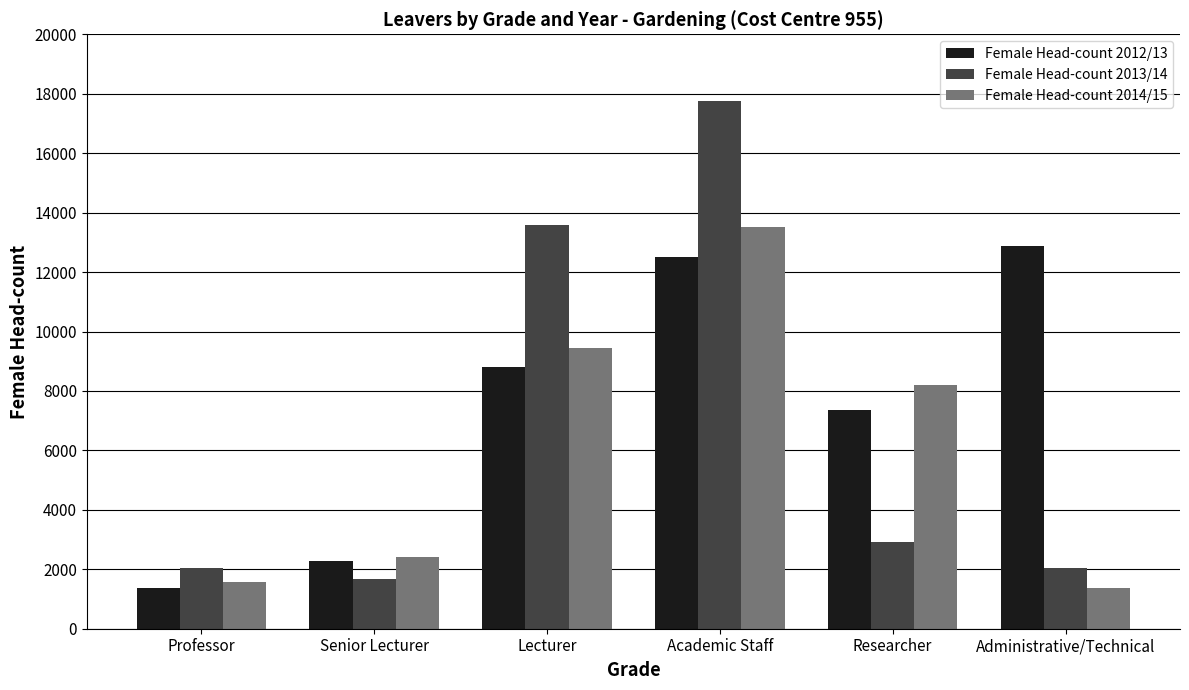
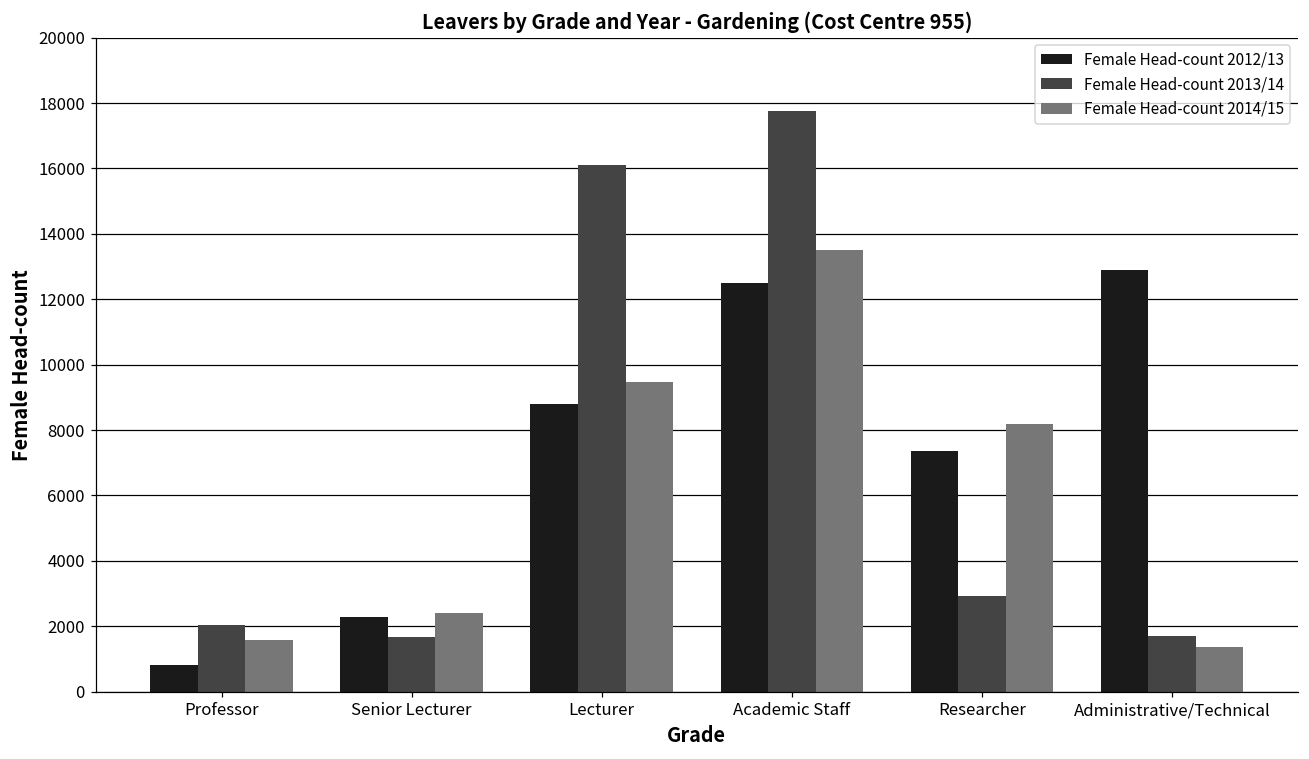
  {
    "Female Head-count 2012/13": {
-     "Professor": 1400,
+     "Professor": 800,
      "Senior Lecturer": 2300,
      "Lecturer": 8800,
      "Academic Staff": 12500,
      "Researcher": 7400,
      "Administrative/Technical": 12900
    },
    "Female Head-count 2013/14": {
      "Professor": 2000,
      "Senior Lecturer": 1700,
-     "Lecturer": 13600,
+     "Lecturer": 16100,
      "Academic Staff": 17800,
      "Researcher": 2900,
-     "Administrative/Technical": 2000
+     "Administrative/Technical": 1700
    },
    "Female Head-count 2014/15": {
      "Professor": 1600,
      "Senior Lecturer": 2400,
      "Lecturer": 9500,
      "Academic Staff": 13500,
      "Researcher": 8200,
      "Administrative/Technical": 1400
    }
  }
